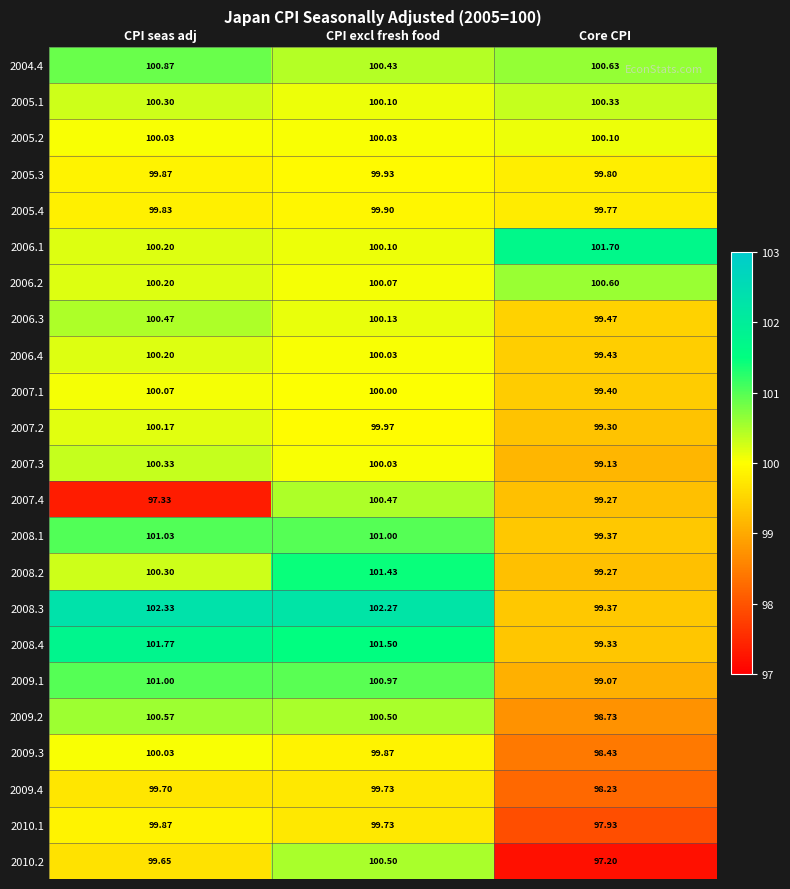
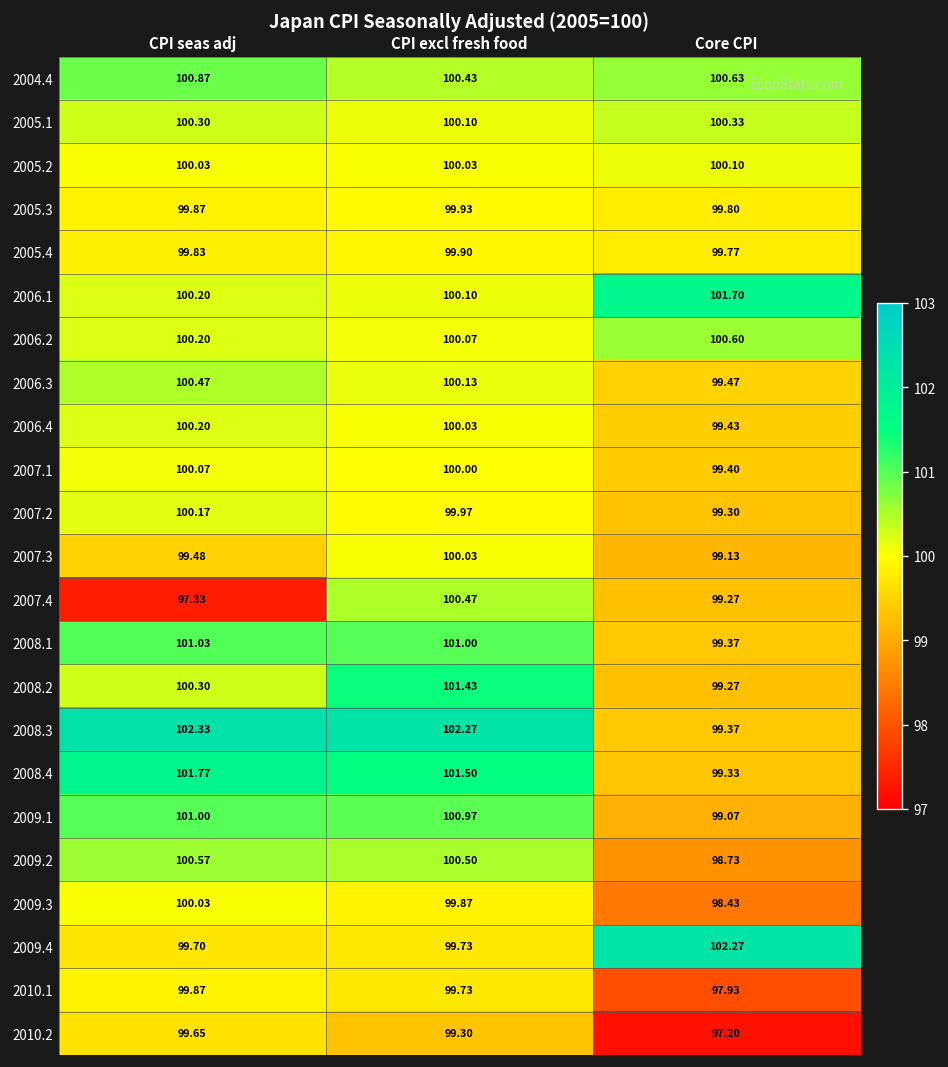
  {
    "2004.4": {
      "CPI seas adj": 100.87,
      "CPI excl fresh food": 100.43
    },
    "2005.1": {
      "CPI seas adj": 100.30,
      "CPI excl fresh food": 100.10,
      "Core CPI": 100.33
    },
    "2005.2": {
      "CPI seas adj": 100.03,
      "CPI excl fresh food": 100.03,
      "Core CPI": 100.10
    },
    "2005.3": {
      "CPI seas adj": 99.87,
      "CPI excl fresh food": 99.93,
      "Core CPI": 99.80
    },
    "2005.4": {
      "CPI seas adj": 99.83,
      "CPI excl fresh food": 99.90,
      "Core CPI": 99.77
    },
    "2006.1": {
      "CPI seas adj": 100.20,
      "CPI excl fresh food": 100.10,
      "Core CPI": 101.70
    },
    "2006.2": {
      "CPI seas adj": 100.20,
      "CPI excl fresh food": 100.07,
      "Core CPI": 100.60
    },
    "2006.3": {
      "CPI seas adj": 100.47,
      "CPI excl fresh food": 100.13,
      "Core CPI": 99.47
    },
    "2006.4": {
      "CPI seas adj": 100.20,
      "CPI excl fresh food": 100.03,
      "Core CPI": 99.43
    },
    "2007.1": {
      "CPI seas adj": 100.07,
      "CPI excl fresh food": 100.00,
      "Core CPI": 99.40
    },
    "2007.2": {
      "CPI seas adj": 100.17,
      "CPI excl fresh food": 99.97,
      "Core CPI": 99.30
    },
    "2007.3": {
-     "CPI seas adj": 100.33,
+     "CPI seas adj": 99.48,
      "CPI excl fresh food": 100.03,
      "Core CPI": 99.13
    },
    "2007.4": {
      "CPI seas adj": 97.33,
      "CPI excl fresh food": 100.47,
      "Core CPI": 99.27
    },
    "2008.1": {
      "CPI seas adj": 101.03,
      "CPI excl fresh food": 101.00,
      "Core CPI": 99.37
    },
    "2008.2": {
      "CPI seas adj": 100.30,
      "CPI excl fresh food": 101.43,
      "Core CPI": 99.27
    },
    "2008.3": {
      "CPI seas adj": 102.33,
      "CPI excl fresh food": 102.27,
      "Core CPI": 99.37
    },
    "2008.4": {
      "CPI seas adj": 101.77,
      "CPI excl fresh food": 101.50,
      "Core CPI": 99.33
    },
    "2009.1": {
      "CPI seas adj": 101.00,
      "CPI excl fresh food": 100.97,
      "Core CPI": 99.07
    },
    "2009.2": {
      "CPI seas adj": 100.57,
      "CPI excl fresh food": 100.50,
      "Core CPI": 98.73
    },
    "2009.3": {
      "CPI seas adj": 100.03,
      "CPI excl fresh food": 99.87,
      "Core CPI": 98.43
    },
    "2009.4": {
      "CPI seas adj": 99.70,
      "CPI excl fresh food": 99.73,
-     "Core CPI": 98.23
+     "Core CPI": 102.27
    },
    "2010.1": {
      "CPI seas adj": 99.87,
      "CPI excl fresh food": 99.73,
      "Core CPI": 97.93
    },
    "2010.2": {
      "CPI seas adj": 99.65,
-     "CPI excl fresh food": 100.50,
+     "CPI excl fresh food": 99.30,
      "Core CPI": 97.20
    }
  }
